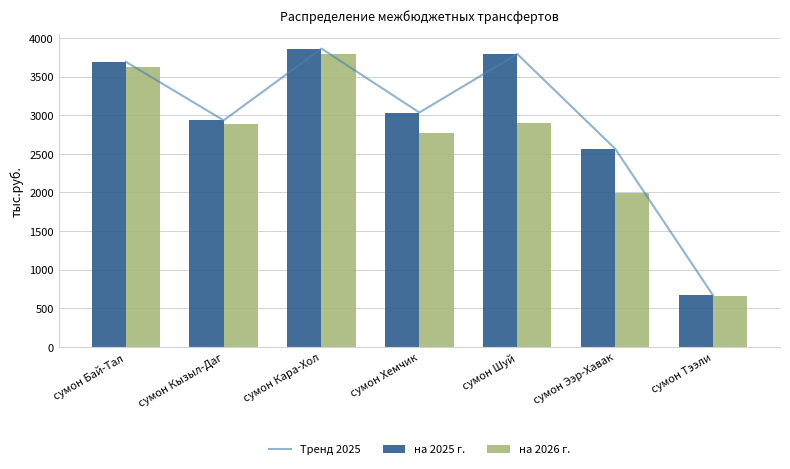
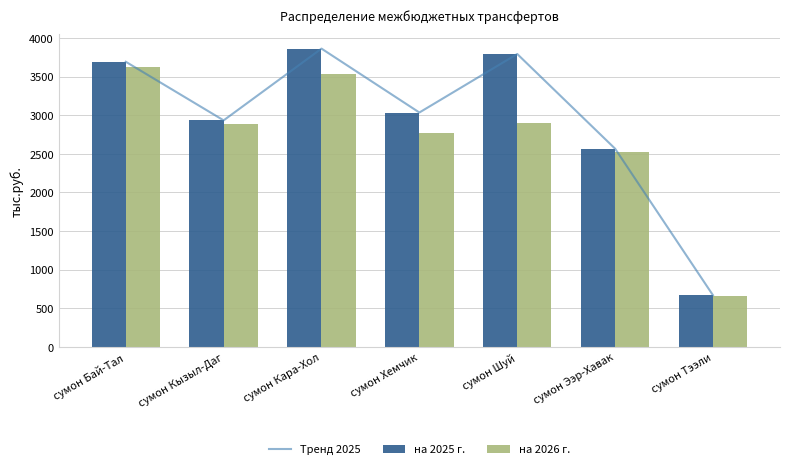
  {
    "на 2026 г.": {
      "сумон Бай-Тал": 3600,
      "сумон Кызыл-Даг": 2900,
-     "сумон Кара-Хол": 3800,
+     "сумон Кара-Хол": 3500,
      "сумон Хемчик": 2800,
      "сумон Шуй": 2900,
-     "сумон Ээр-Хавак": 2000,
+     "сумон Ээр-Хавак": 2500,
      "сумон Тээли": 700
    }
  }
